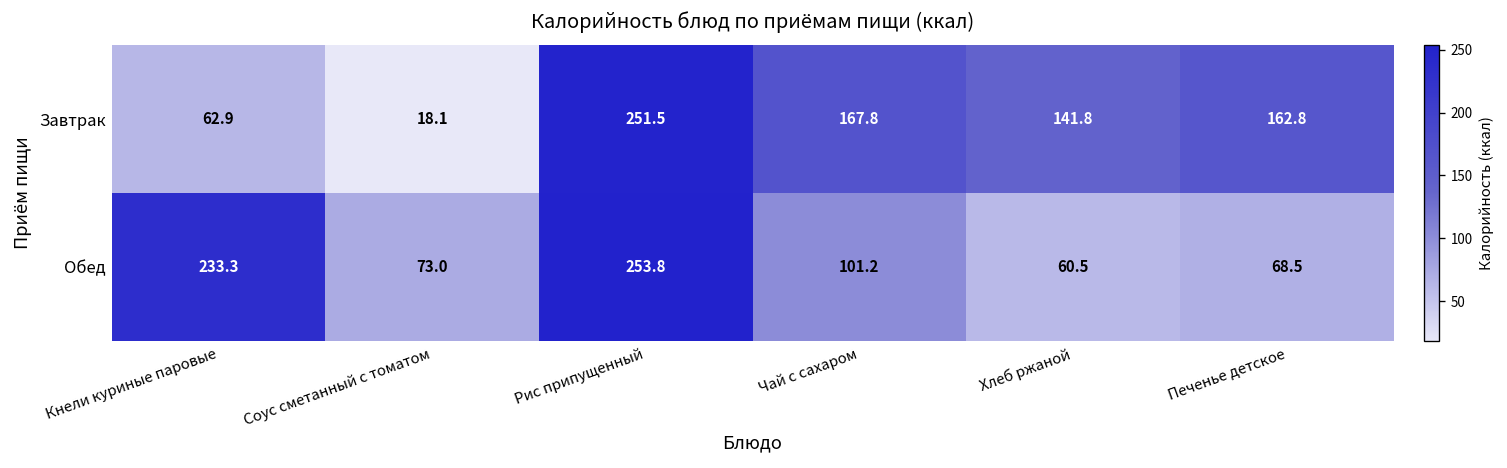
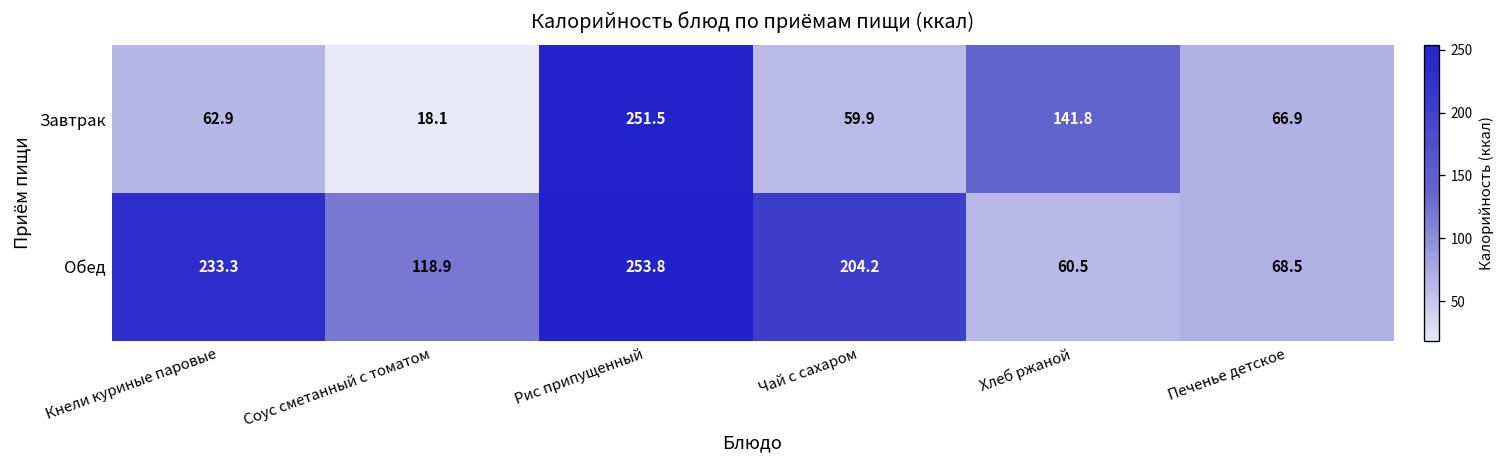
  {
    "Завтрак": {
      "Кнели куриные паровые": 62.9,
      "Соус сметанный с томатом": 18.1,
      "Рис припущенный": 251.5,
-     "Чай с сахаром": 167.8,
+     "Чай с сахаром": 59.9,
      "Хлеб ржаной": 141.8,
-     "Печенье детское": 162.8
+     "Печенье детское": 66.9
    },
    "Обед": {
      "Кнели куриные паровые": 233.3,
-     "Соус сметанный с томатом": 73.0,
+     "Соус сметанный с томатом": 118.9,
      "Рис припущенный": 253.8,
-     "Чай с сахаром": 101.2,
+     "Чай с сахаром": 204.2,
      "Хлеб ржаной": 60.5,
      "Печенье детское": 68.5
    }
  }
